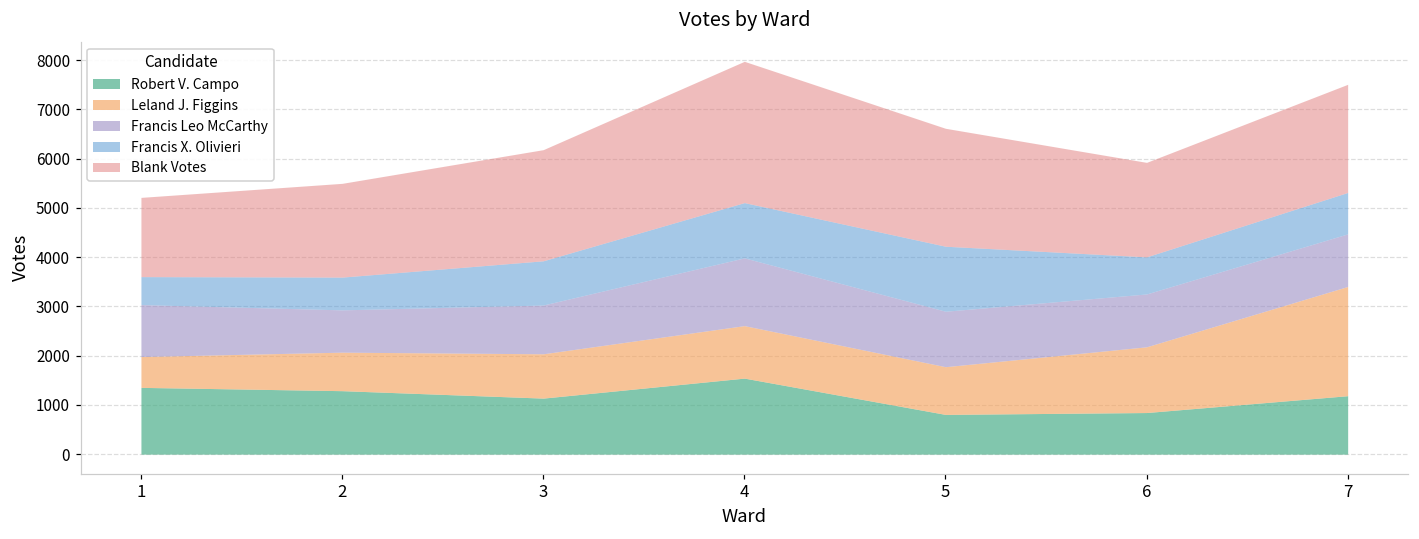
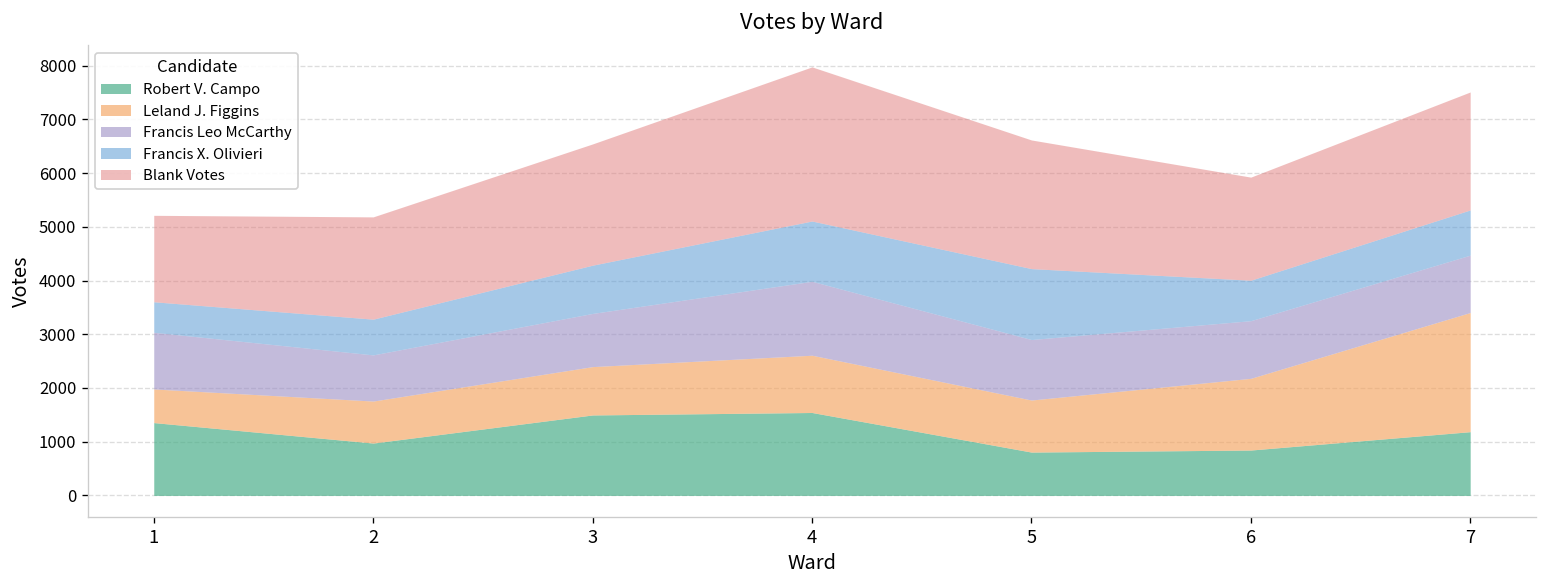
  {
    "Robert V. Campo": {
      "1": 1400,
-     "2": 1300,
-     "3": 1100,
+     "2": 1000,
+     "3": 1500,
      "4": 1500,
      "5": 800,
      "6": 800,
      "7": 1200
    }
  }
